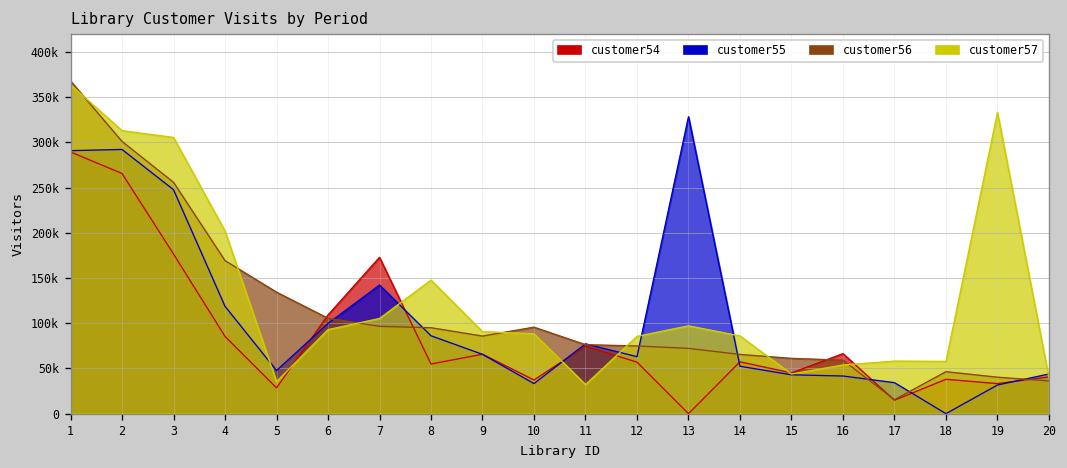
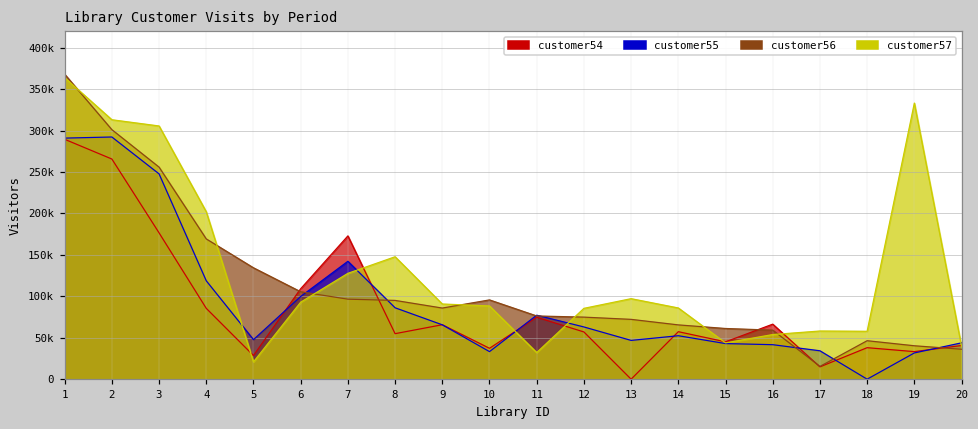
  {
    "customer54": {
      "2": 270000,
      "3": 180000,
      "4": 90000,
      "5": 30000,
      "6": 110000,
      "7": 170000,
      "8": 50000,
      "10": 40000,
      "12": 60000,
      "13": 0,
      "14": 60000,
      "16": 70000,
      "18": 40000
    },
    "customer55": {
      "2": 290000,
      "3": 250000,
      "4": 120000,
      "5": 50000,
      "6": 100000,
      "7": 140000,
      "8": 90000,
      "10": 30000,
      "12": 60000,
-     "13": 330000,
+     "13": 50000,
      "14": 50000,
      "16": 40000,
      "17": 30000,
      "18": 0
    },
    "customer56": {
      "1": 370000,
      "2": 300000,
      "3": 260000,
      "4": 170000,
      "5": 130000,
      "6": 110000,
      "7": 100000,
      "8": 100000,
      "9": 90000,
      "10": 100000,
      "12": 70000,
      "13": 70000,
      "14": 70000,
      "15": 60000,
      "16": 60000,
      "18": 50000,
      "19": 40000,
      "20": 40000
    },
    "customer57": {
      "1": 360000,
      "2": 310000,
      "3": 310000,
      "4": 200000,
-     "5": 40000,
+     "5": 20000,
      "6": 90000,
-     "7": 110000,
+     "7": 130000,
      "8": 150000,
      "9": 90000,
      "10": 90000,
      "11": 30000,
      "12": 90000,
      "13": 100000,
      "14": 90000,
      "16": 50000,
      "17": 60000,
      "18": 60000,
      "19": 330000
    }
  }
